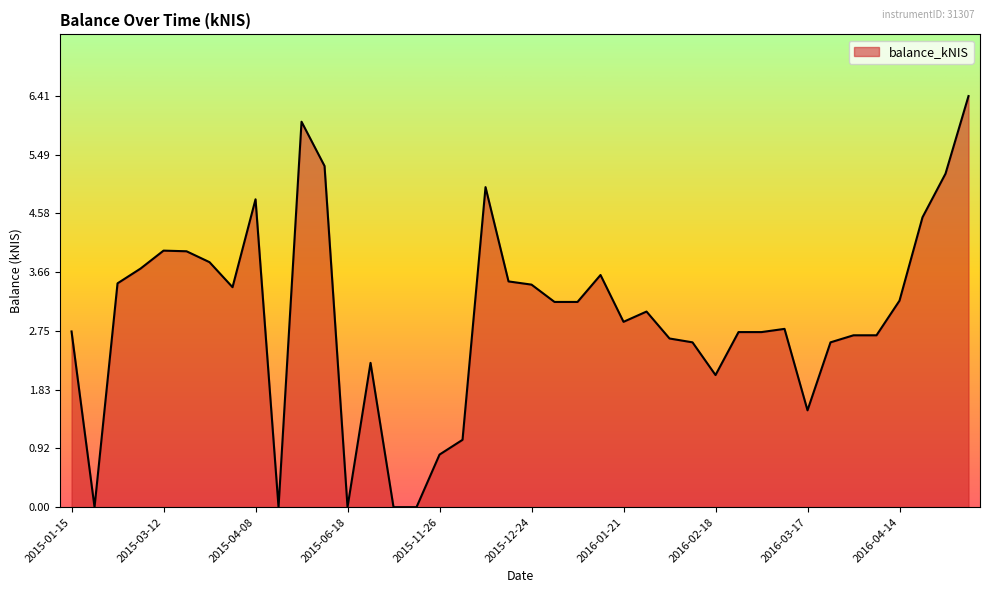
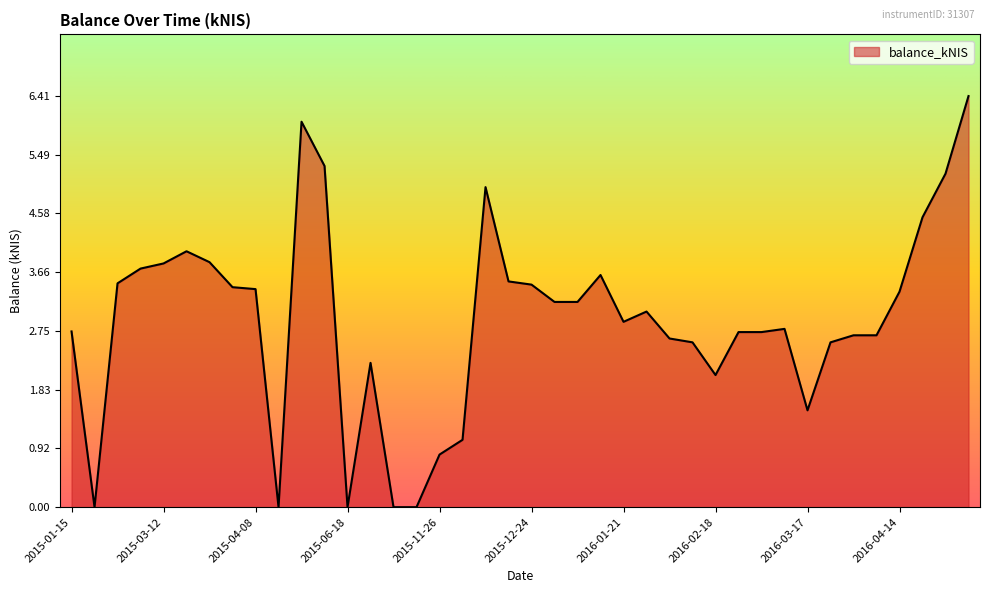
  {
    "2015-01-15": 2.7,
-   "2015-03-12": 4.0,
-   "2015-04-08": 4.8,
+   "2015-03-12": 3.8,
+   "2015-04-08": 3.4,
    "2015-06-18": 0.0,
    "2015-11-26": 0.8,
    "2015-12-24": 3.5,
    "2016-01-21": 2.9,
    "2016-02-18": 2.1,
    "2016-03-17": 1.5,
-   "2016-04-14": 3.2
+   "2016-04-14": 3.4
  }
